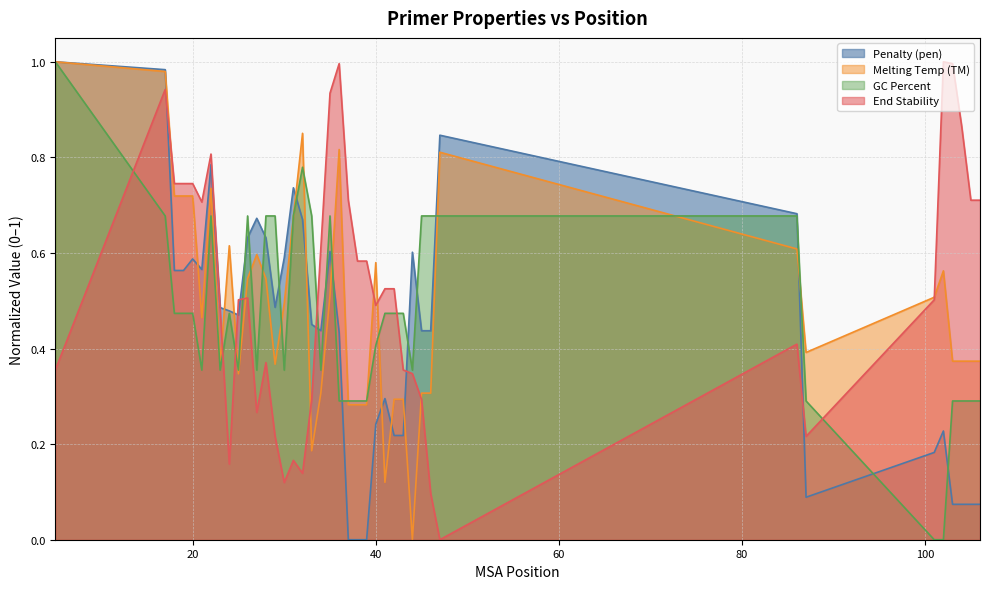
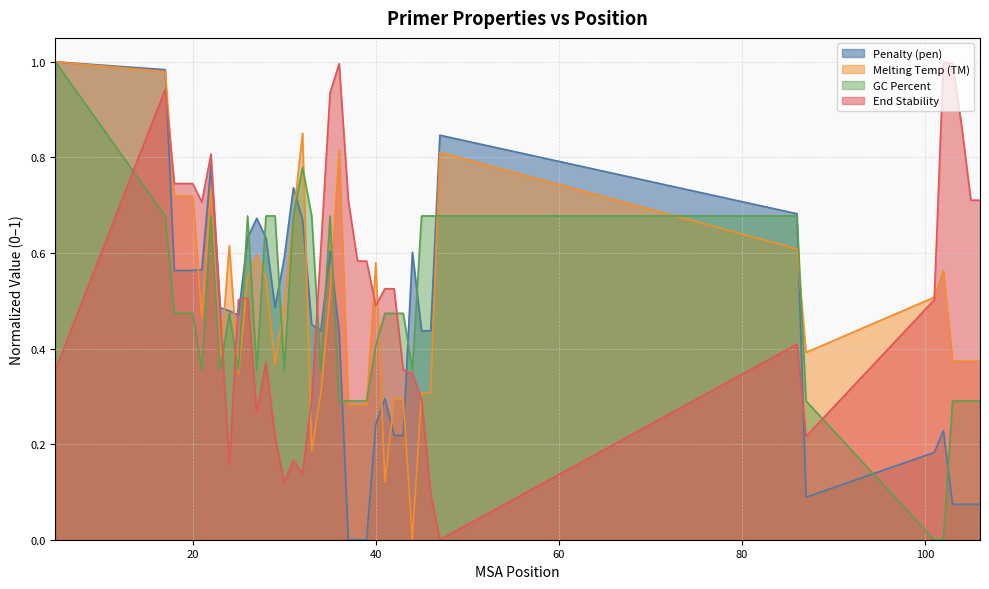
  {
    "Penalty (pen)": {
-     "20": 0.59,
+     "20": 0.56,
      "40": 0.24
    },
    "GC Percent": {
      "20": 0.47,
      "40": 0.41
    }
  }
